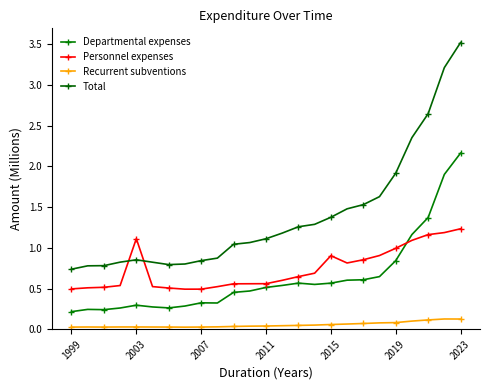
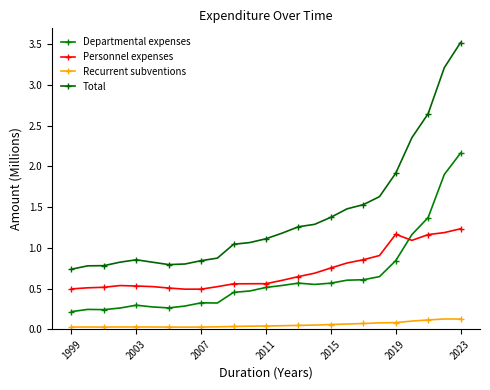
  {
    "Personnel expenses": {
      "1999": 0.5,
-     "2003": 1.1,
+     "2003": 0.5,
      "2007": 0.5,
      "2011": 0.6,
-     "2015": 0.9,
-     "2019": 1.0,
+     "2015": 0.8,
+     "2019": 1.2,
      "2023": 1.2
    },
    "Recurrent subventions": {
      "1999": 0.0,
      "2003": 0.0,
      "2007": 0.0,
      "2011": 0.0,
      "2015": 0.1,
      "2019": 0.1,
      "2023": 0.1
    }
  }
